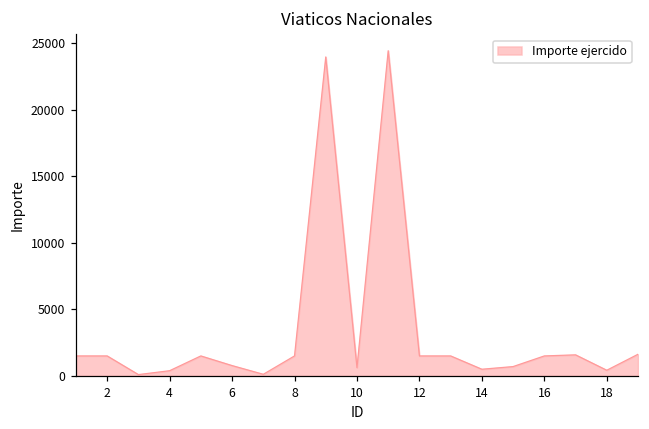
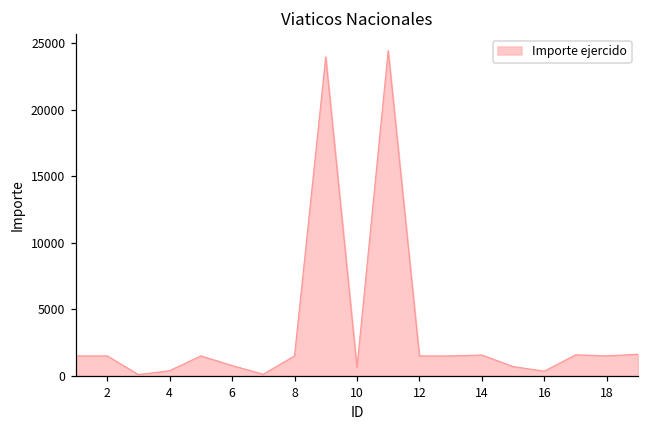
  {
    "2": 1500,
    "4": 400,
    "6": 800,
    "8": 1500,
    "10": 600,
    "12": 1500,
-   "14": 500,
-   "16": 1500,
-   "18": 400
+   "14": 1600,
+   "16": 400,
+   "18": 1500
  }
